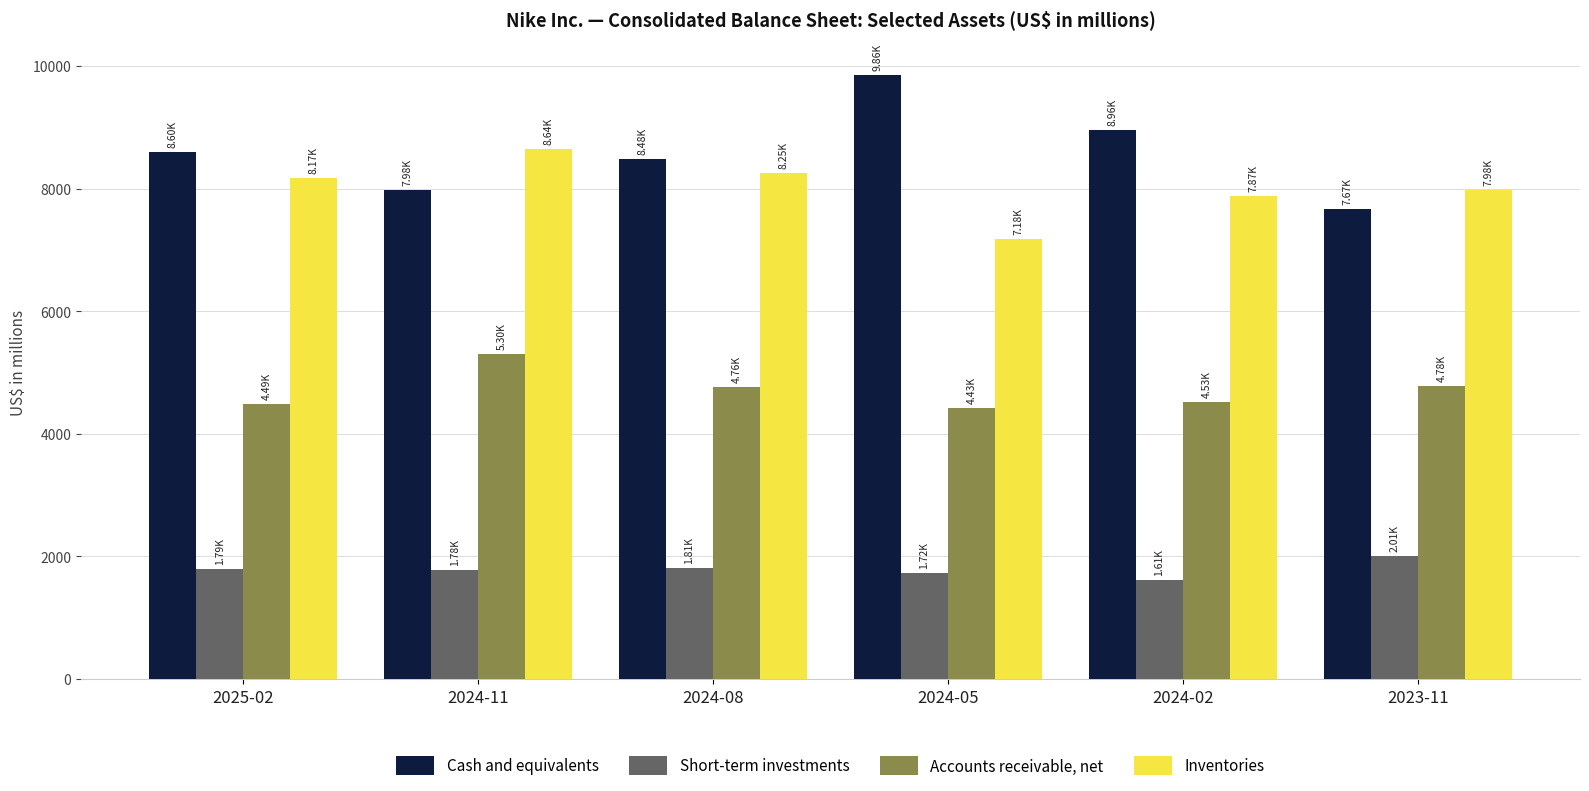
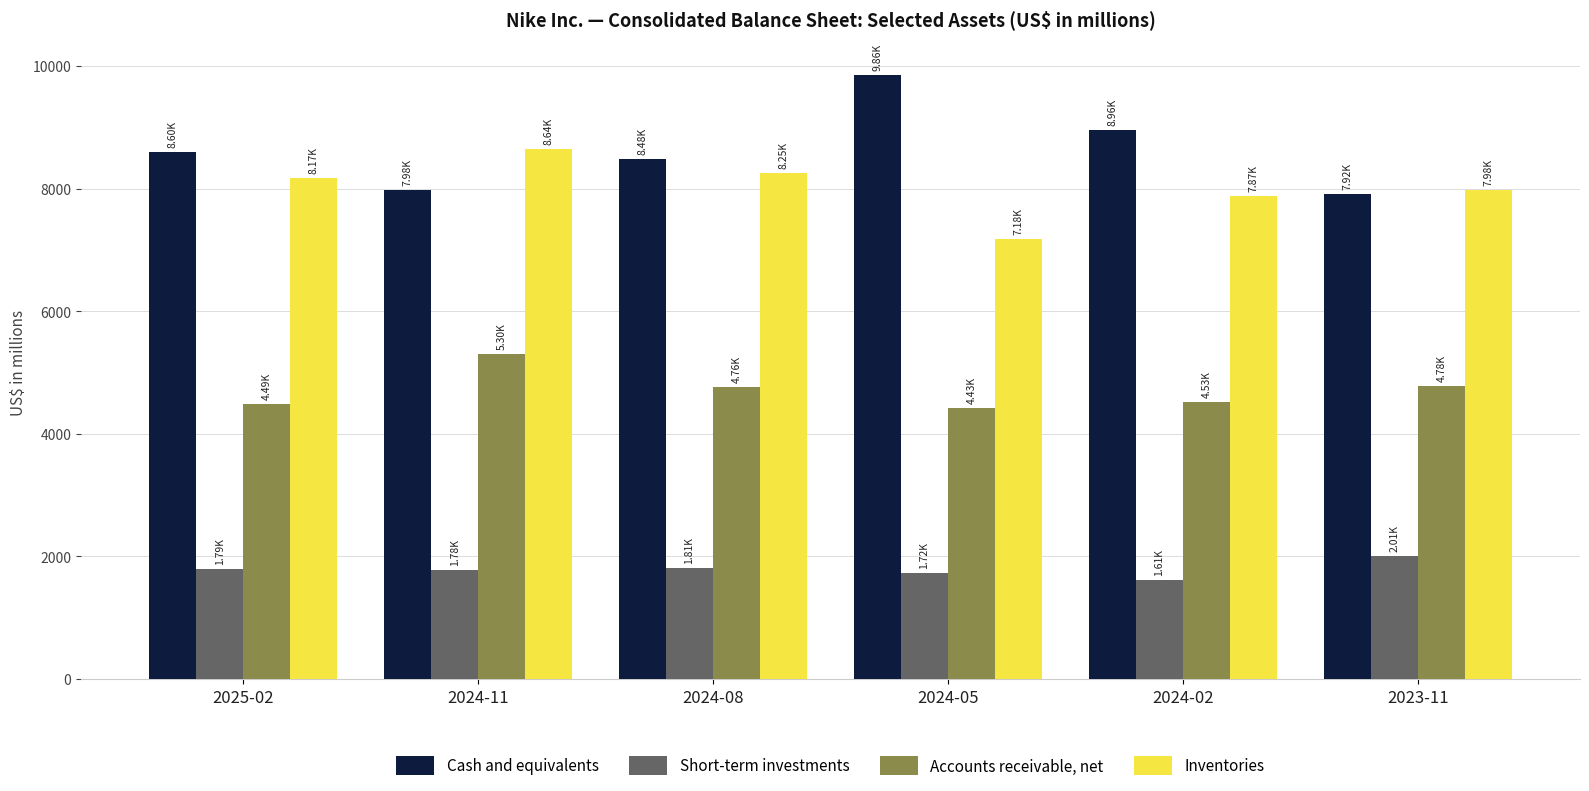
  {
    "Cash and equivalents": {
      "2025-02": "8.60K",
      "2024-11": "7.98K",
      "2024-08": "8.48K",
      "2024-05": "9.86K",
      "2024-02": "8.96K",
-     "2023-11": "7.67K"
+     "2023-11": "7.92K"
    },
    "Inventories": {
      "2025-02": "8.17K",
      "2024-11": "8.64K",
      "2024-08": "8.25K",
      "2024-05": "7.18K",
      "2024-02": "7.87K",
      "2023-11": "7.98K"
    }
  }
